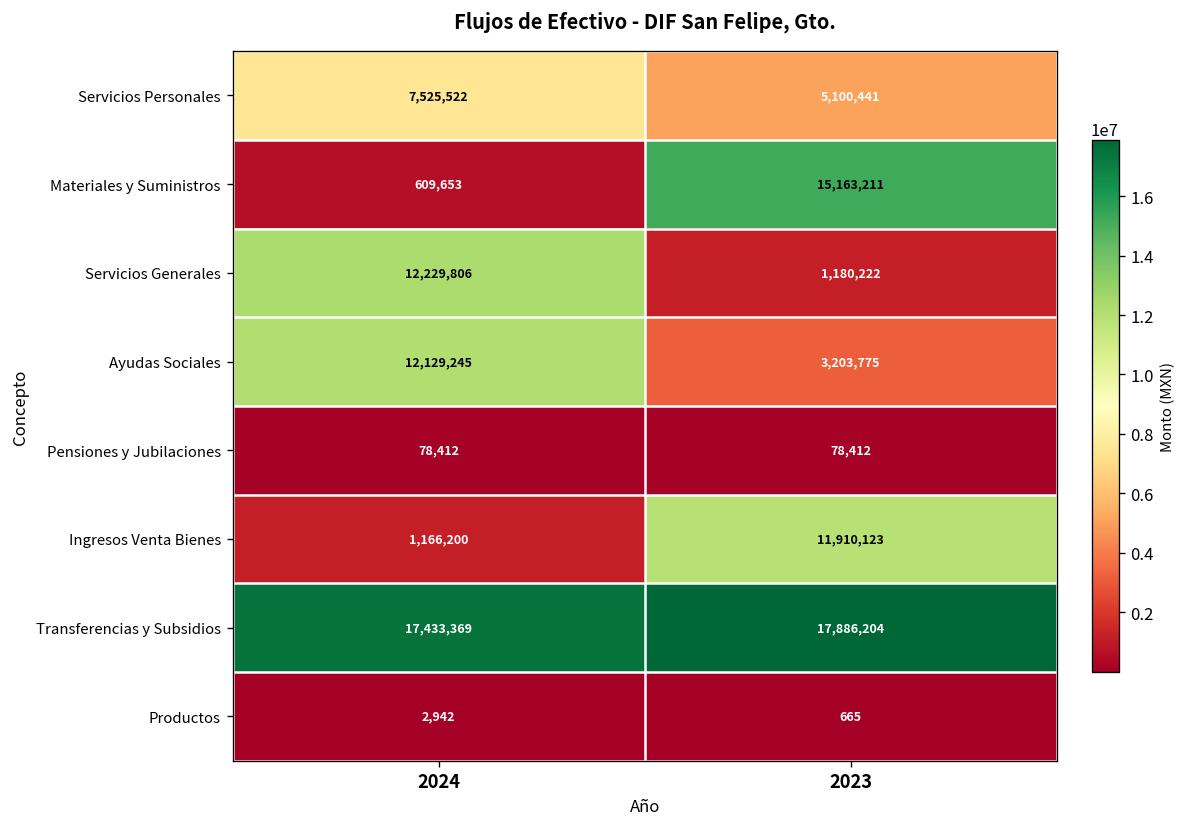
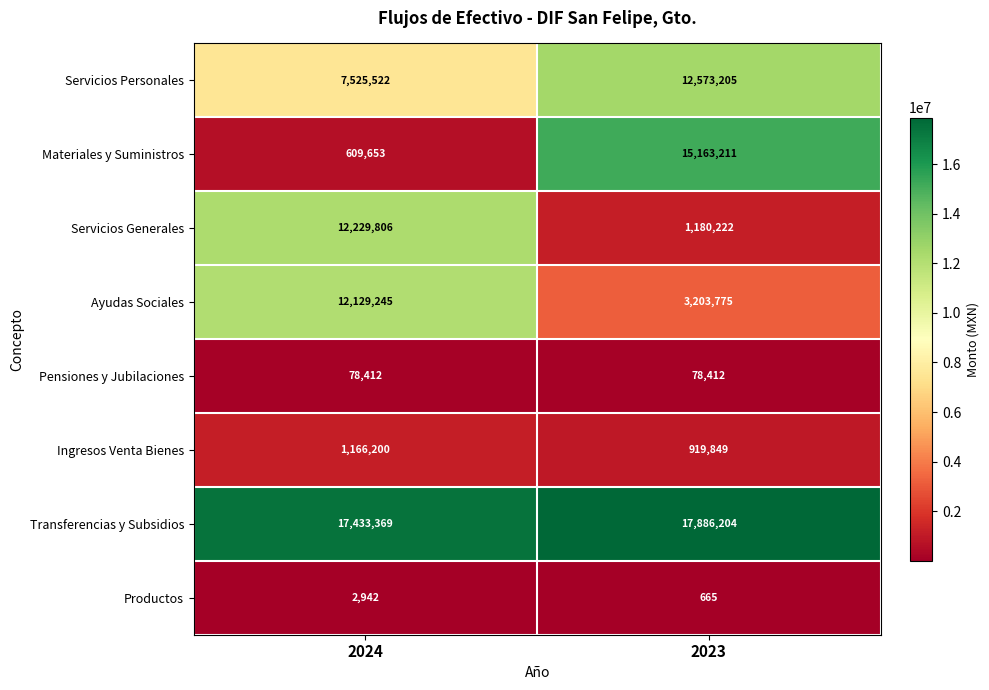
  {
    "Servicios Personales": {
      "2024": "7,525,522",
-     "2023": "5,100,441"
+     "2023": "12,573,205"
    },
    "Materiales y Suministros": {
      "2024": "609,653",
      "2023": "15,163,211"
    },
    "Servicios Generales": {
      "2024": "12,229,806",
      "2023": "1,180,222"
    },
    "Ayudas Sociales": {
      "2024": "12,129,245",
      "2023": "3,203,775"
    },
    "Pensiones y Jubilaciones": {
      "2024": "78,412",
      "2023": "78,412"
    },
    "Ingresos Venta Bienes": {
      "2024": "1,166,200",
-     "2023": "11,910,123"
+     "2023": "919,849"
    },
    "Transferencias y Subsidios": {
      "2024": "17,433,369",
      "2023": "17,886,204"
    },
    "Productos": {
      "2024": "2,942",
      "2023": "665"
    }
  }
